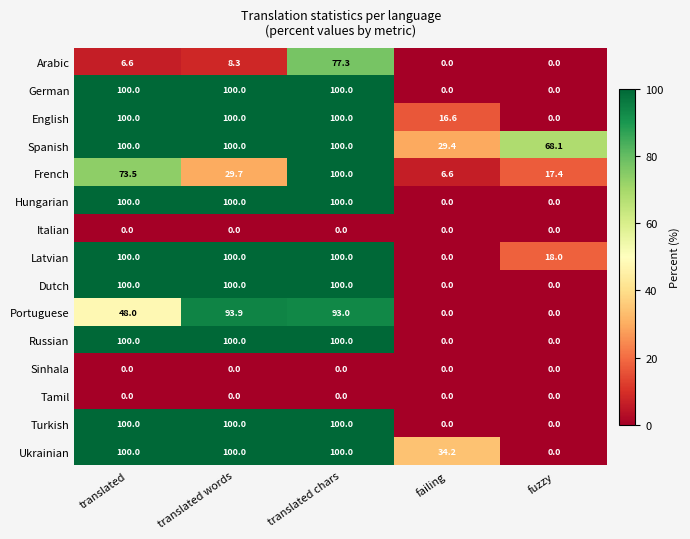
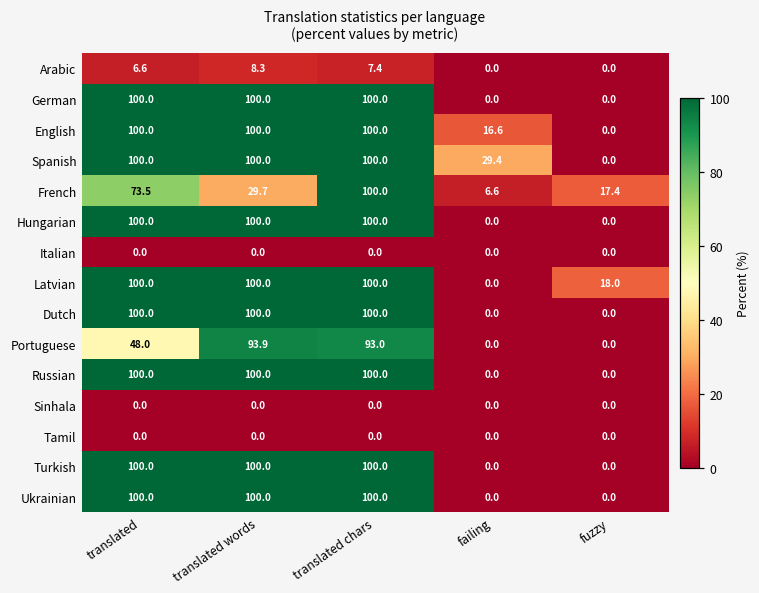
  {
    "Arabic": {
      "translated": 6.6,
      "translated words": 8.3,
-     "translated chars": 77.3,
+     "translated chars": 7.4,
      "failing": 0.0,
      "fuzzy": 0.0
    },
    "German": {
      "translated": 100.0,
      "translated words": 100.0,
      "translated chars": 100.0,
      "failing": 0.0,
      "fuzzy": 0.0
    },
    "English": {
      "translated": 100.0,
      "translated words": 100.0,
      "translated chars": 100.0,
      "failing": 16.6,
      "fuzzy": 0.0
    },
    "Spanish": {
      "translated": 100.0,
      "translated words": 100.0,
      "translated chars": 100.0,
      "failing": 29.4,
-     "fuzzy": 68.1
+     "fuzzy": 0.0
    },
    "French": {
      "translated": 73.5,
      "translated words": 29.7,
      "translated chars": 100.0,
      "failing": 6.6,
      "fuzzy": 17.4
    },
    "Hungarian": {
      "translated": 100.0,
      "translated words": 100.0,
      "translated chars": 100.0,
      "failing": 0.0,
      "fuzzy": 0.0
    },
    "Italian": {
      "translated": 0.0,
      "translated words": 0.0,
      "translated chars": 0.0,
      "failing": 0.0,
      "fuzzy": 0.0
    },
    "Latvian": {
      "translated": 100.0,
      "translated words": 100.0,
      "translated chars": 100.0,
      "failing": 0.0,
      "fuzzy": 18.0
    },
    "Dutch": {
      "translated": 100.0,
      "translated words": 100.0,
      "translated chars": 100.0,
      "failing": 0.0,
      "fuzzy": 0.0
    },
    "Portuguese": {
      "translated": 48.0,
      "translated words": 93.9,
      "translated chars": 93.0,
      "failing": 0.0,
      "fuzzy": 0.0
    },
    "Russian": {
      "translated": 100.0,
      "translated words": 100.0,
      "translated chars": 100.0,
      "failing": 0.0,
      "fuzzy": 0.0
    },
    "Sinhala": {
      "translated": 0.0,
      "translated words": 0.0,
      "translated chars": 0.0,
      "failing": 0.0,
      "fuzzy": 0.0
    },
    "Tamil": {
      "translated": 0.0,
      "translated words": 0.0,
      "translated chars": 0.0,
      "failing": 0.0,
      "fuzzy": 0.0
    },
    "Turkish": {
      "translated": 100.0,
      "translated words": 100.0,
      "translated chars": 100.0,
      "failing": 0.0,
      "fuzzy": 0.0
    },
    "Ukrainian": {
      "translated": 100.0,
      "translated words": 100.0,
      "translated chars": 100.0,
-     "failing": 34.2,
+     "failing": 0.0,
      "fuzzy": 0.0
    }
  }
